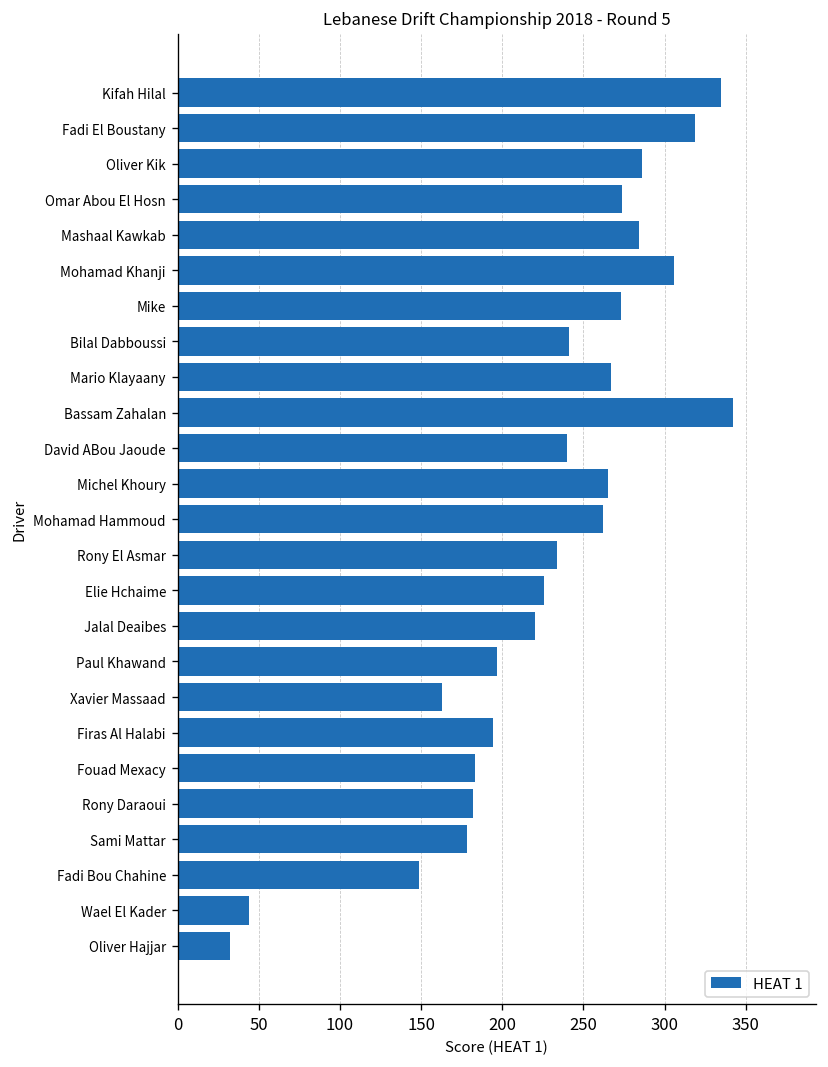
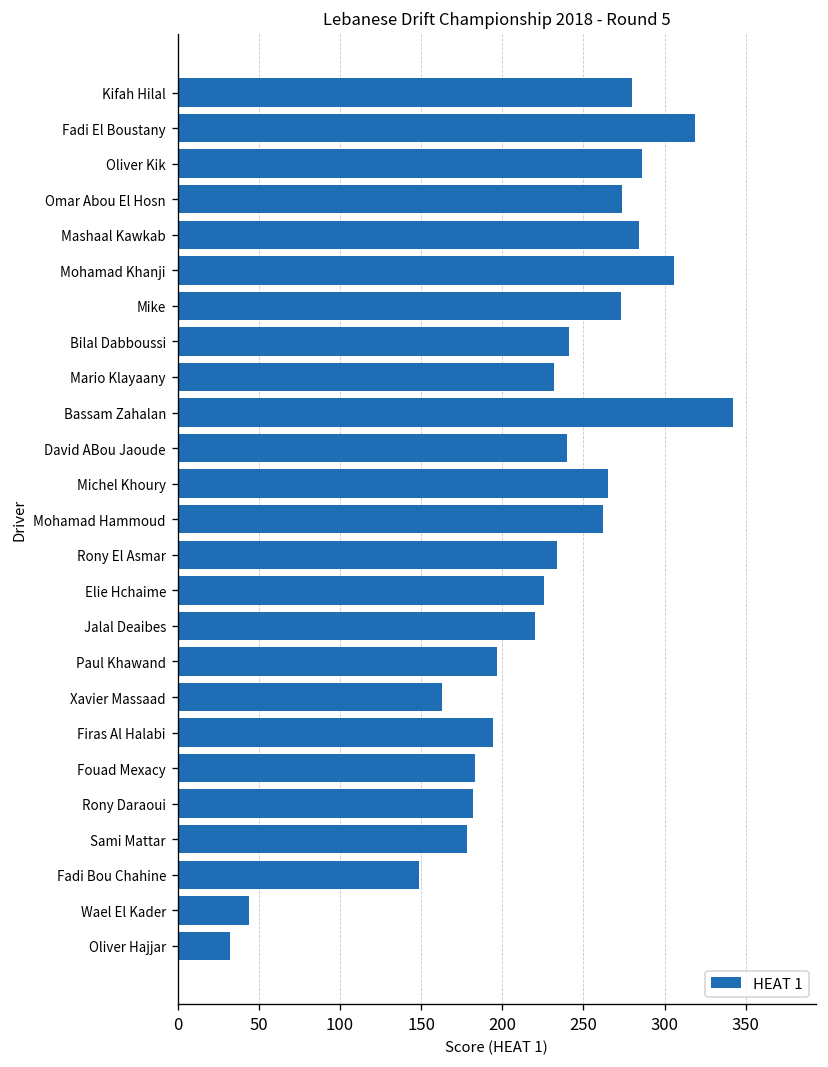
  {
-   "Kifah Hilal": 335,
+   "Kifah Hilal": 280,
    "Fadi El Boustany": 319,
    "Oliver Kik": 286,
    "Omar Abou El Hosn": 274,
    "Mashaal Kawkab": 284,
    "Mohamad Khanji": 306,
    "Mike": 273,
    "Bilal Dabboussi": 241,
-   "Mario Klayaany": 267,
+   "Mario Klayaany": 232,
    "Bassam Zahalan": 342,
    "David ABou Jaoude": 240,
    "Michel Khoury": 265,
    "Mohamad Hammoud": 262,
    "Rony El Asmar": 234,
    "Elie Hchaime": 226,
    "Jalal Deaibes": 220,
    "Paul Khawand": 197,
    "Xavier Massaad": 163,
    "Firas Al Halabi": 194,
    "Fouad Mexacy": 183,
    "Rony Daraoui": 182,
    "Sami Mattar": 178,
    "Fadi Bou Chahine": 149,
    "Wael El Kader": 44,
    "Oliver Hajjar": 32
  }
